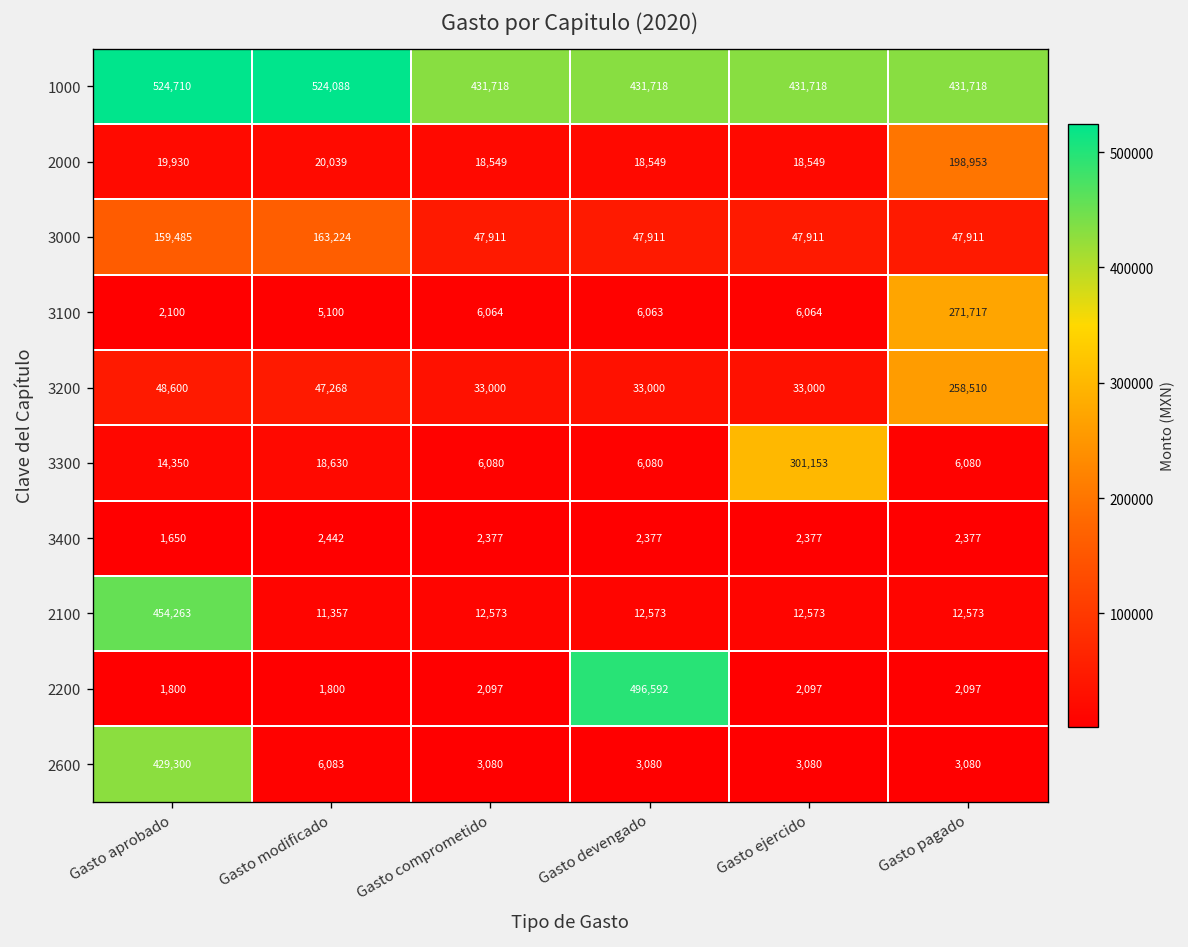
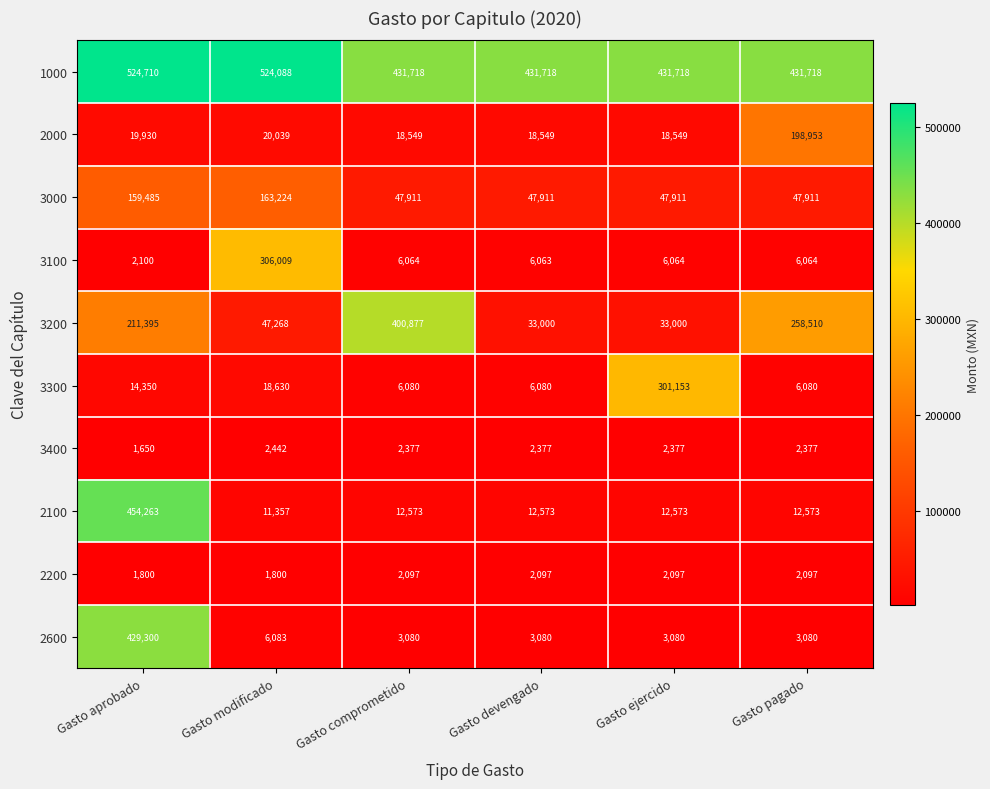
  {
    "1000": {
      "Gasto aprobado": "524,710",
      "Gasto modificado": "524,088",
      "Gasto comprometido": "431,718",
      "Gasto devengado": "431,718",
      "Gasto ejercido": "431,718",
      "Gasto pagado": "431,718"
    },
    "2000": {
      "Gasto aprobado": "19,930",
      "Gasto modificado": "20,039",
      "Gasto comprometido": "18,549",
      "Gasto devengado": "18,549",
      "Gasto ejercido": "18,549",
      "Gasto pagado": "198,953"
    },
    "3000": {
      "Gasto aprobado": "159,485",
      "Gasto modificado": "163,224",
      "Gasto comprometido": "47,911",
      "Gasto devengado": "47,911",
      "Gasto ejercido": "47,911",
      "Gasto pagado": "47,911"
    },
    "3100": {
      "Gasto aprobado": "2,100",
-     "Gasto modificado": "5,100",
+     "Gasto modificado": "306,009",
      "Gasto comprometido": "6,064",
      "Gasto devengado": "6,063",
      "Gasto ejercido": "6,064",
-     "Gasto pagado": "271,717"
+     "Gasto pagado": "6,064"
    },
    "3200": {
-     "Gasto aprobado": "48,600",
+     "Gasto aprobado": "211,395",
      "Gasto modificado": "47,268",
-     "Gasto comprometido": "33,000",
+     "Gasto comprometido": "400,877",
      "Gasto devengado": "33,000",
      "Gasto ejercido": "33,000",
      "Gasto pagado": "258,510"
    },
    "3300": {
      "Gasto aprobado": "14,350",
      "Gasto modificado": "18,630",
      "Gasto comprometido": "6,080",
      "Gasto devengado": "6,080",
      "Gasto ejercido": "301,153",
      "Gasto pagado": "6,080"
    },
    "3400": {
      "Gasto aprobado": "1,650",
      "Gasto modificado": "2,442",
      "Gasto comprometido": "2,377",
      "Gasto devengado": "2,377",
      "Gasto ejercido": "2,377",
      "Gasto pagado": "2,377"
    },
    "2100": {
      "Gasto aprobado": "454,263",
      "Gasto modificado": "11,357",
      "Gasto comprometido": "12,573",
      "Gasto devengado": "12,573",
      "Gasto ejercido": "12,573",
      "Gasto pagado": "12,573"
    },
    "2200": {
      "Gasto aprobado": "1,800",
      "Gasto modificado": "1,800",
      "Gasto comprometido": "2,097",
-     "Gasto devengado": "496,592",
+     "Gasto devengado": "2,097",
      "Gasto ejercido": "2,097",
      "Gasto pagado": "2,097"
    },
    "2600": {
      "Gasto aprobado": "429,300",
      "Gasto modificado": "6,083",
      "Gasto comprometido": "3,080",
      "Gasto devengado": "3,080",
      "Gasto ejercido": "3,080",
      "Gasto pagado": "3,080"
    }
  }
